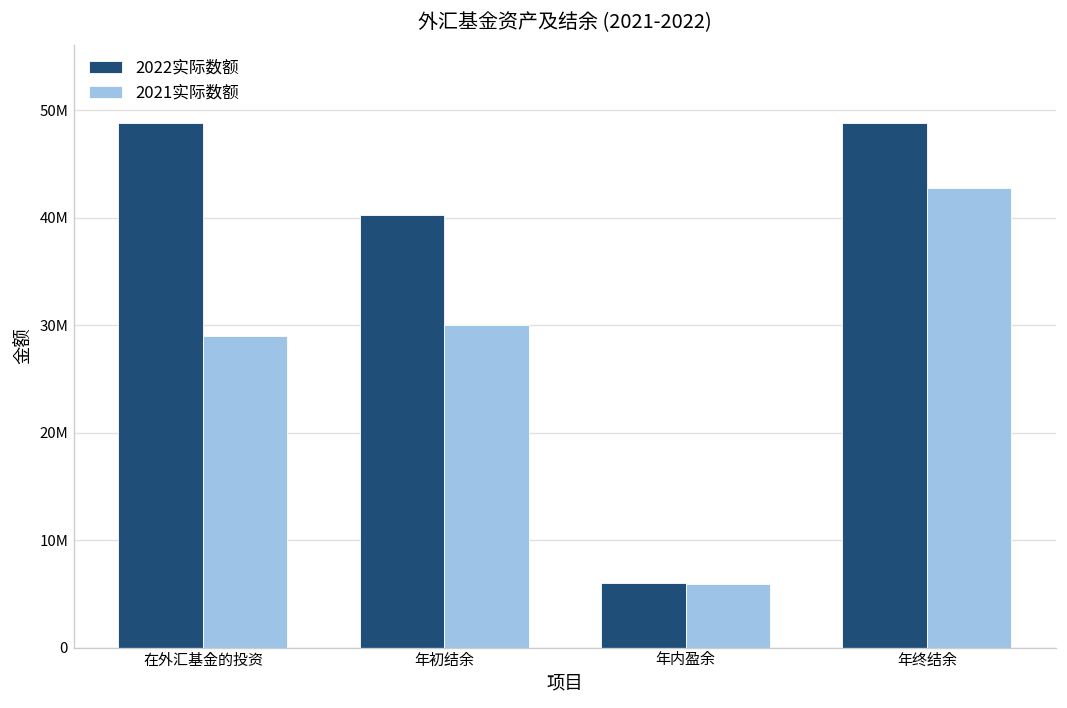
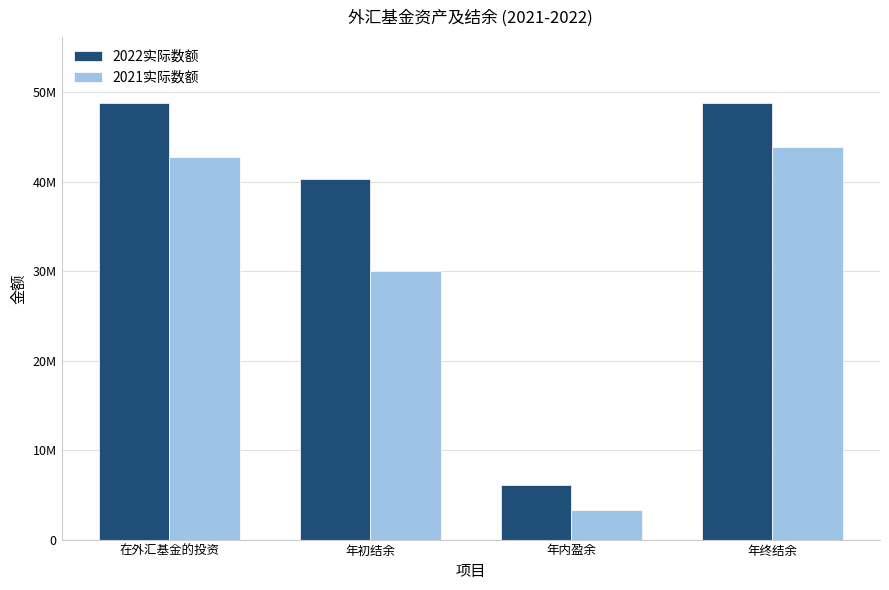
  {
    "2022实际数额": {
      "在外汇基金的投资": 49000000,
      "年初结余": 40000000,
      "年内盈余": 6000000,
      "年终结余": 49000000
    },
    "2021实际数额": {
-     "在外汇基金的投资": 29000000,
+     "在外汇基金的投资": 43000000,
      "年初结余": 30000000,
-     "年内盈余": 6000000,
-     "年终结余": 43000000
+     "年内盈余": 3000000,
+     "年终结余": 44000000
    }
  }
